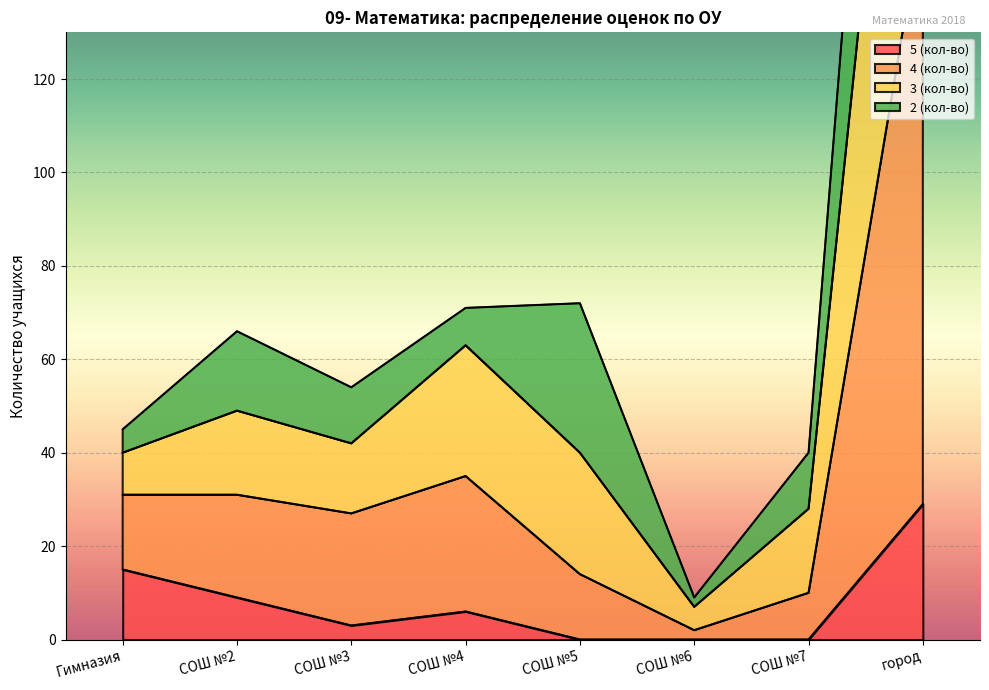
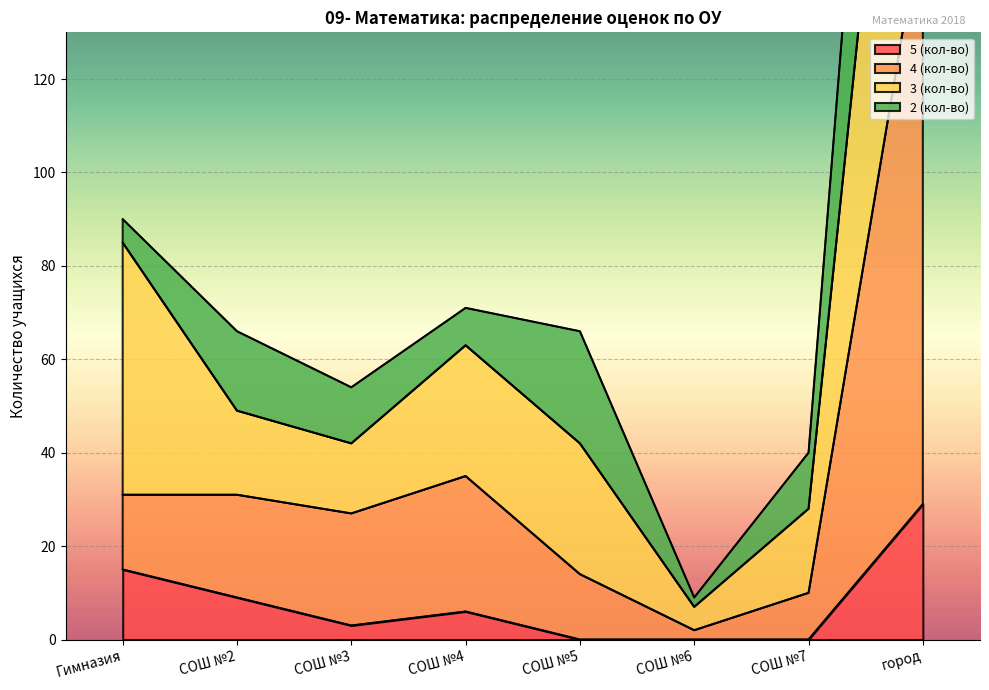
  {
    "5 (кол-во)": {
      "Гимназия": 15,
      "СОШ №2": 9,
      "СОШ №3": 3,
      "СОШ №4": 6,
      "СОШ №5": 0,
      "СОШ №6": 0,
      "СОШ №7": 0,
      "город": 29
    },
    "4 (кол-во)": {
      "Гимназия": 16,
      "СОШ №2": 22,
      "СОШ №3": 24,
      "СОШ №4": 29,
      "СОШ №5": 14,
      "СОШ №6": 2,
      "СОШ №7": 10
    },
    "3 (кол-во)": {
-     "Гимназия": 9,
+     "Гимназия": 54,
      "СОШ №2": 18,
      "СОШ №3": 15,
      "СОШ №4": 28,
-     "СОШ №5": 26,
+     "СОШ №5": 28,
      "СОШ №6": 5,
      "СОШ №7": 18
    },
    "2 (кол-во)": {
      "Гимназия": 5,
      "СОШ №2": 17,
      "СОШ №3": 12,
      "СОШ №4": 8,
-     "СОШ №5": 32,
+     "СОШ №5": 24,
      "СОШ №6": 2,
      "СОШ №7": 12
    }
  }
